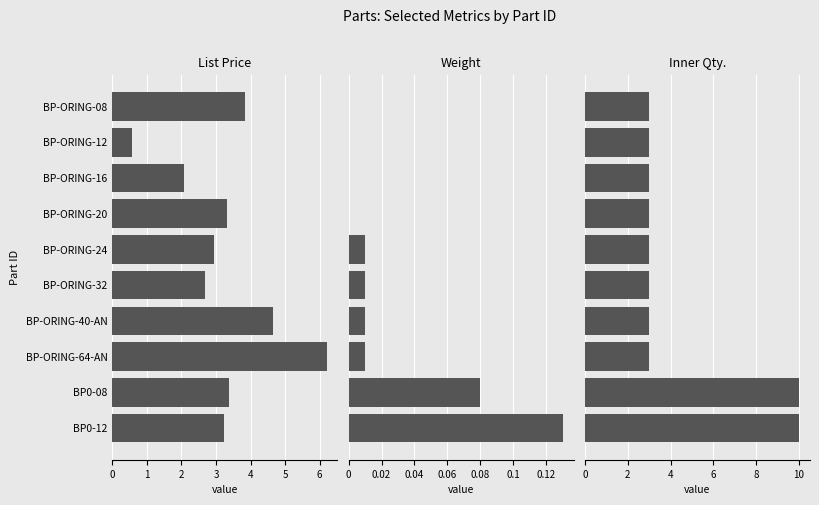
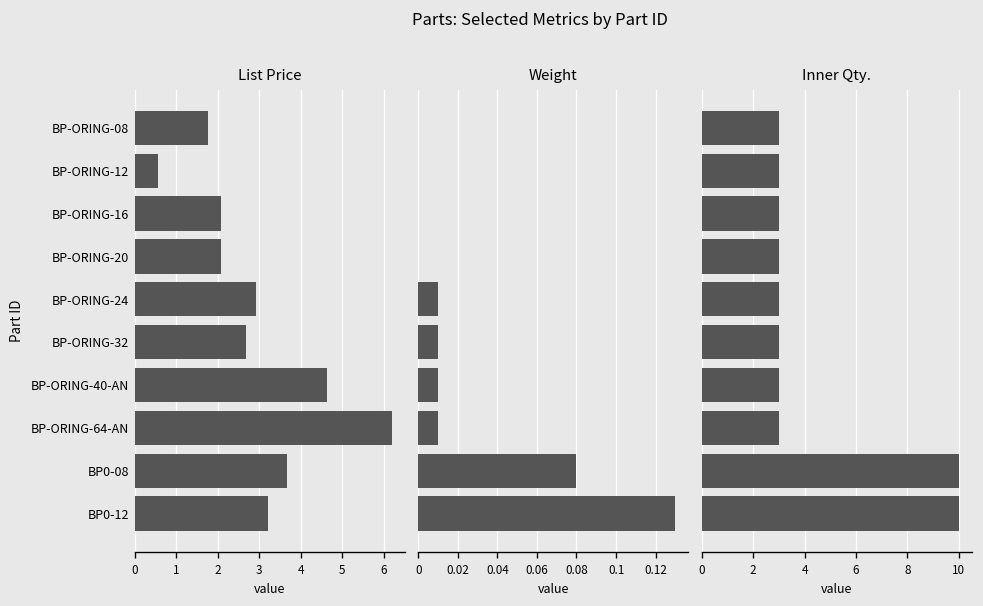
  {
    "List Price": {
-     "BP-ORING-08": 3.9,
+     "BP-ORING-08": 1.8,
      "BP-ORING-12": 0.6,
      "BP-ORING-16": 2.1,
-     "BP-ORING-20": 3.3,
+     "BP-ORING-20": 2.1,
      "BP-ORING-24": 2.9,
      "BP-ORING-32": 2.7,
      "BP-ORING-40-AN": 4.6,
      "BP-ORING-64-AN": 6.2,
-     "BP0-08": 3.4,
+     "BP0-08": 3.7,
      "BP0-12": 3.2
    }
  }
